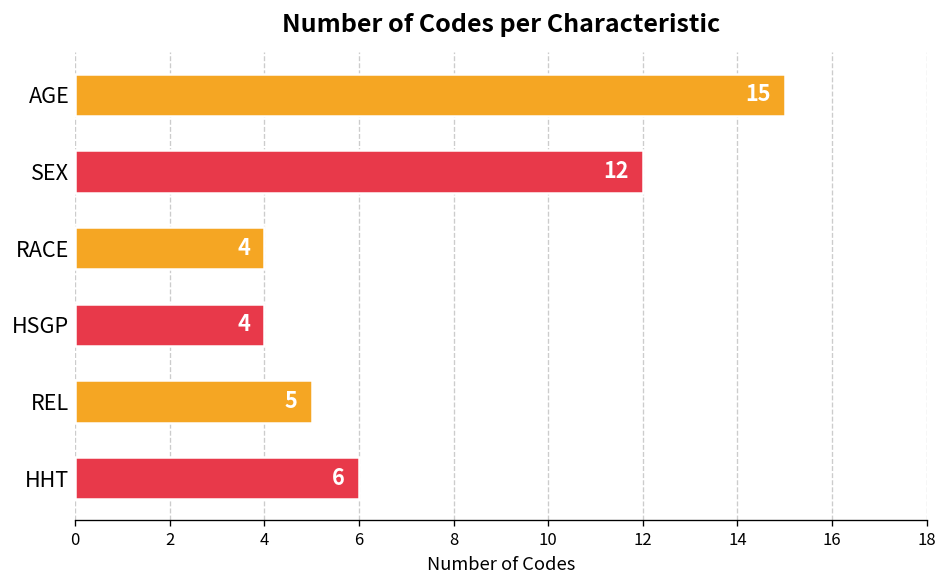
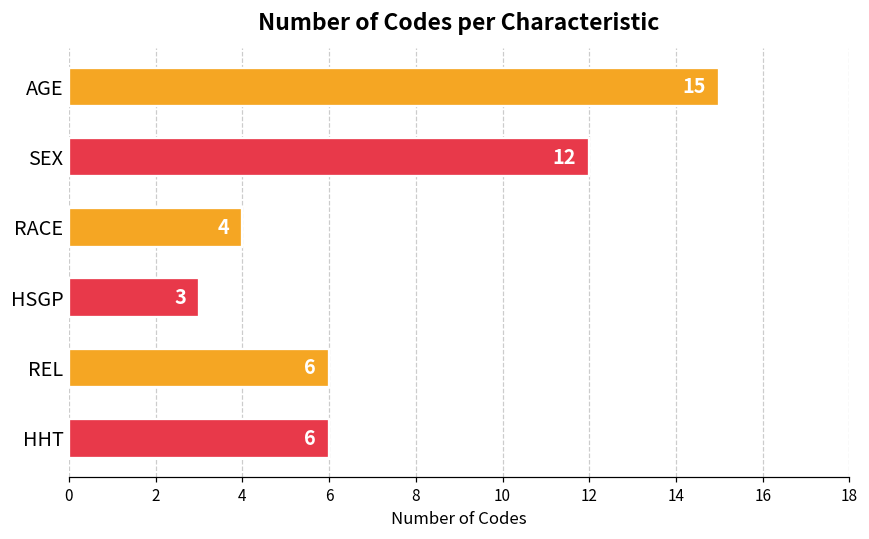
  {
    "AGE": 15,
    "SEX": 12,
    "RACE": 4,
-   "HSGP": 4,
-   "REL": 5,
+   "HSGP": 3,
+   "REL": 6,
    "HHT": 6
  }
